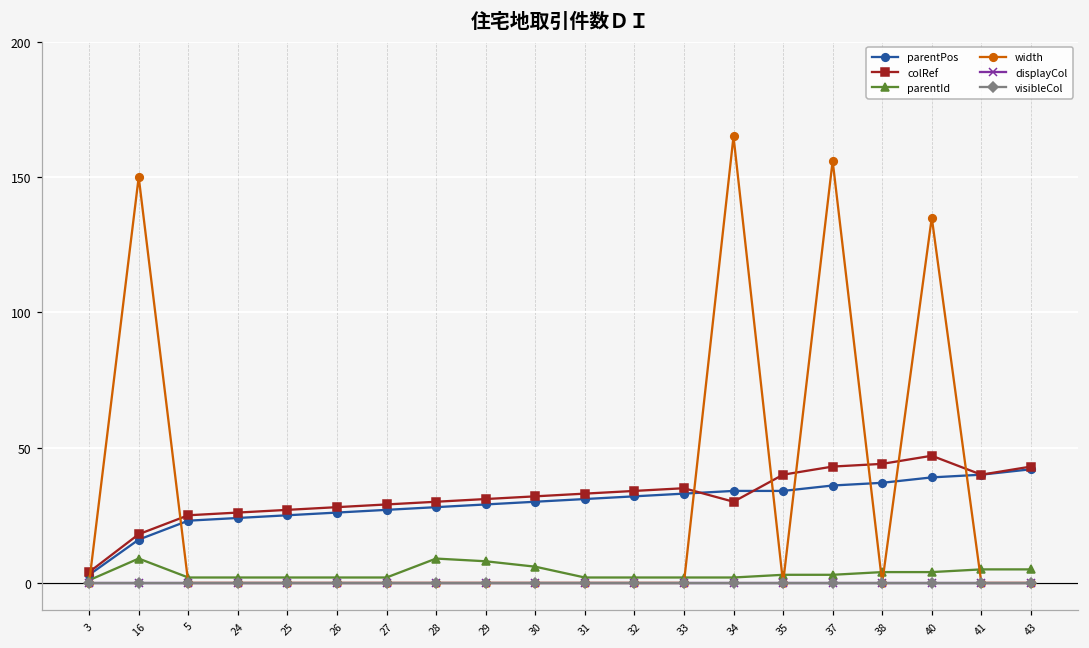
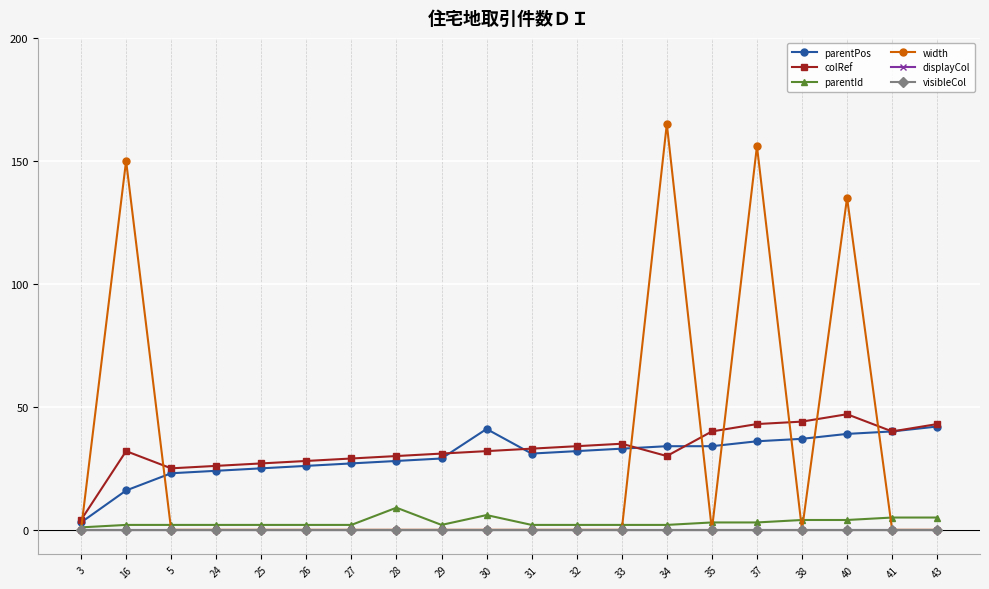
  {
    "parentPos": {
      "16": 16,
      "5": 23,
      "24": 24,
      "25": 25,
      "26": 26,
      "27": 27,
      "28": 28,
      "29": 29,
-     "30": 30,
+     "30": 41,
      "31": 31,
      "32": 32,
      "33": 33,
      "34": 34,
      "35": 34,
      "37": 36,
      "38": 37,
      "40": 39
    },
    "colRef": {
-     "16": 18,
+     "16": 32,
      "5": 25,
      "24": 26,
      "25": 27,
      "26": 28,
      "27": 29,
      "28": 30,
      "29": 31,
      "30": 32,
      "31": 33,
      "32": 34,
      "33": 35,
      "34": 30,
      "35": 40,
      "37": 43,
      "38": 44,
      "40": 47
    },
    "parentId": {
-     "16": 9,
+     "16": 2,
      "5": 2,
      "24": 2,
      "25": 2,
      "26": 2,
      "27": 2,
      "28": 9,
-     "29": 8,
+     "29": 2,
      "30": 6,
      "31": 2,
      "32": 2,
      "33": 2,
      "34": 2,
      "35": 3,
      "37": 3,
      "38": 4,
      "40": 4,
      "41": 5,
      "43": 5
    },
    "width": {
      "16": 150,
      "34": 165,
      "37": 156,
      "40": 135
    },
    "visibleCol": {
      "16": 0,
      "34": 0,
      "37": 0,
      "40": 0
    }
  }
